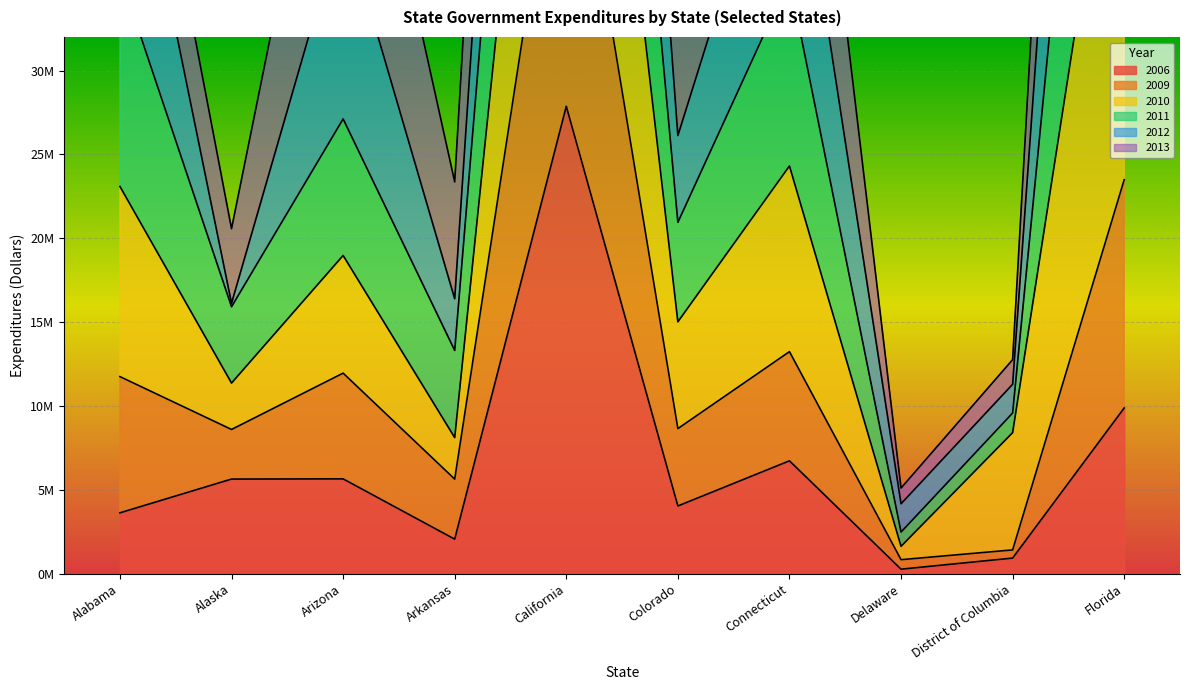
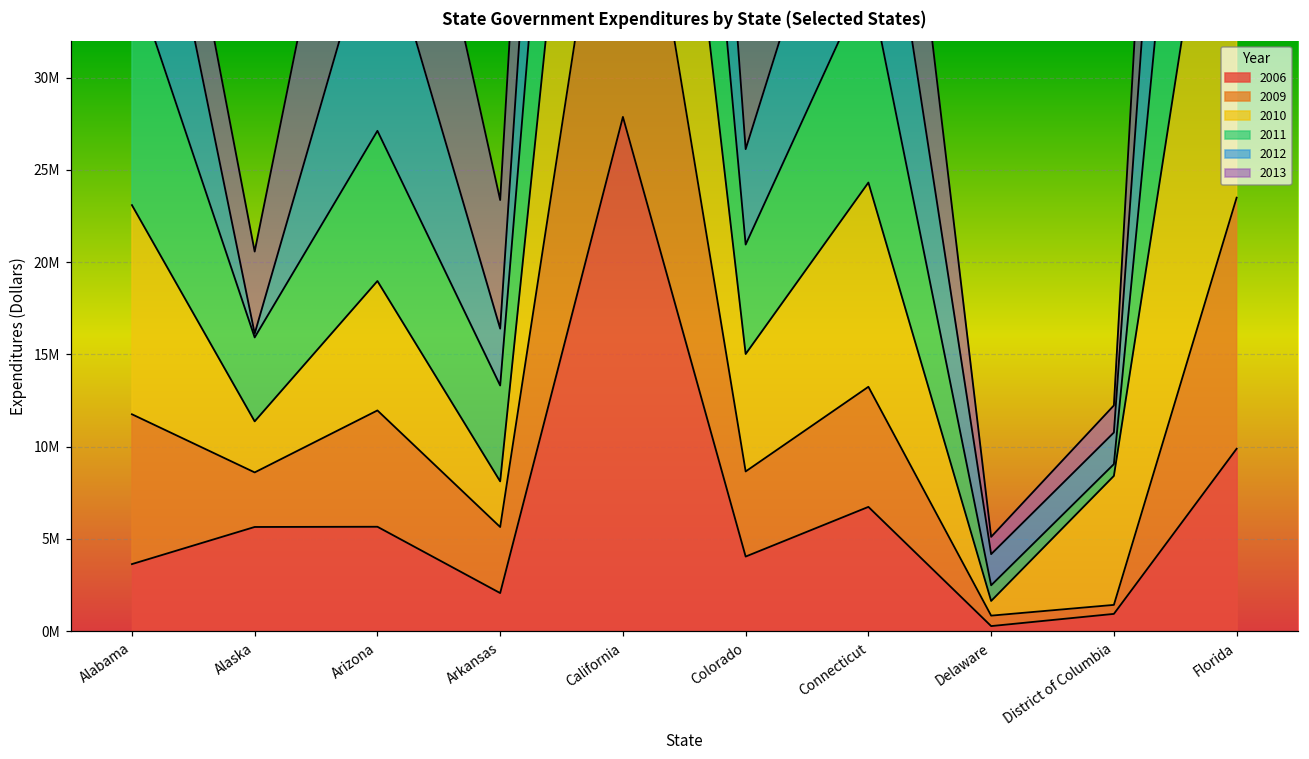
  {
    "2010": {
      "Alabama": 11300000,
      "Alaska": 2800000,
      "Arizona": 7000000,
      "Arkansas": 2500000,
      "Colorado": 6400000,
      "Connecticut": 11100000,
      "Delaware": 800000,
      "District of Columbia": 7000000
    },
    "2011": {
      "Alaska": 4500000,
      "Arizona": 8100000,
      "Arkansas": 5200000,
      "Colorado": 5900000,
      "Delaware": 800000,
-     "District of Columbia": 1200000
+     "District of Columbia": 600000
    },
    "2012": {
      "Alaska": 200000,
      "Arkansas": 3100000,
      "Colorado": 5200000,
      "Delaware": 1700000,
      "District of Columbia": 1700000
    },
    "2013": {
      "Alaska": 4400000,
      "Arkansas": 7000000,
      "Delaware": 900000,
      "District of Columbia": 1500000
    }
  }
